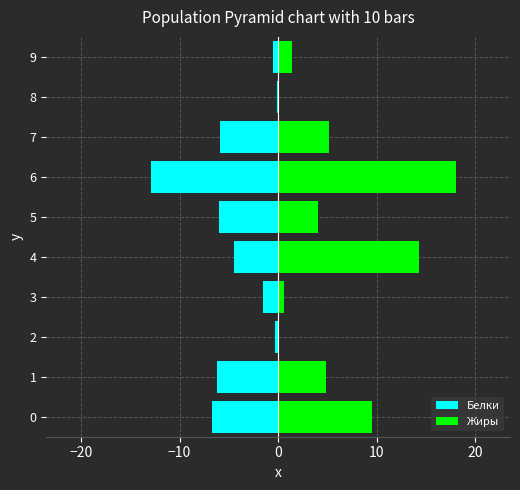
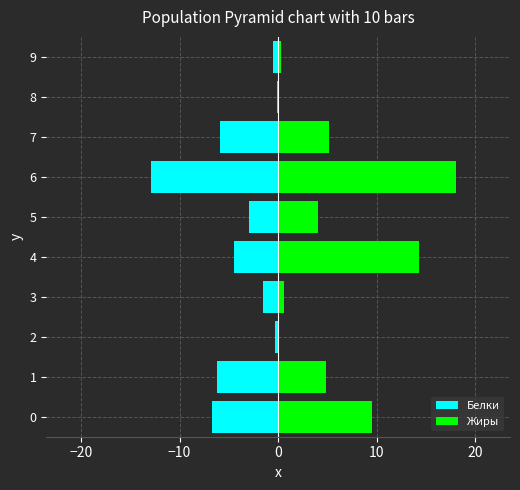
  {
    "Белки": {
      "9": -1,
      "7": -6,
      "6": -13,
-     "5": -6,
+     "5": -3,
      "4": -5,
      "3": -2,
      "2": 0,
      "1": -6,
      "0": -7
    },
    "Жиры": {
-     "9": 1,
+     "9": 0,
      "8": 0,
      "7": 5,
      "6": 18,
      "5": 4,
      "4": 14,
      "3": 1,
      "2": 0,
      "1": 5,
      "0": 10
    }
  }
